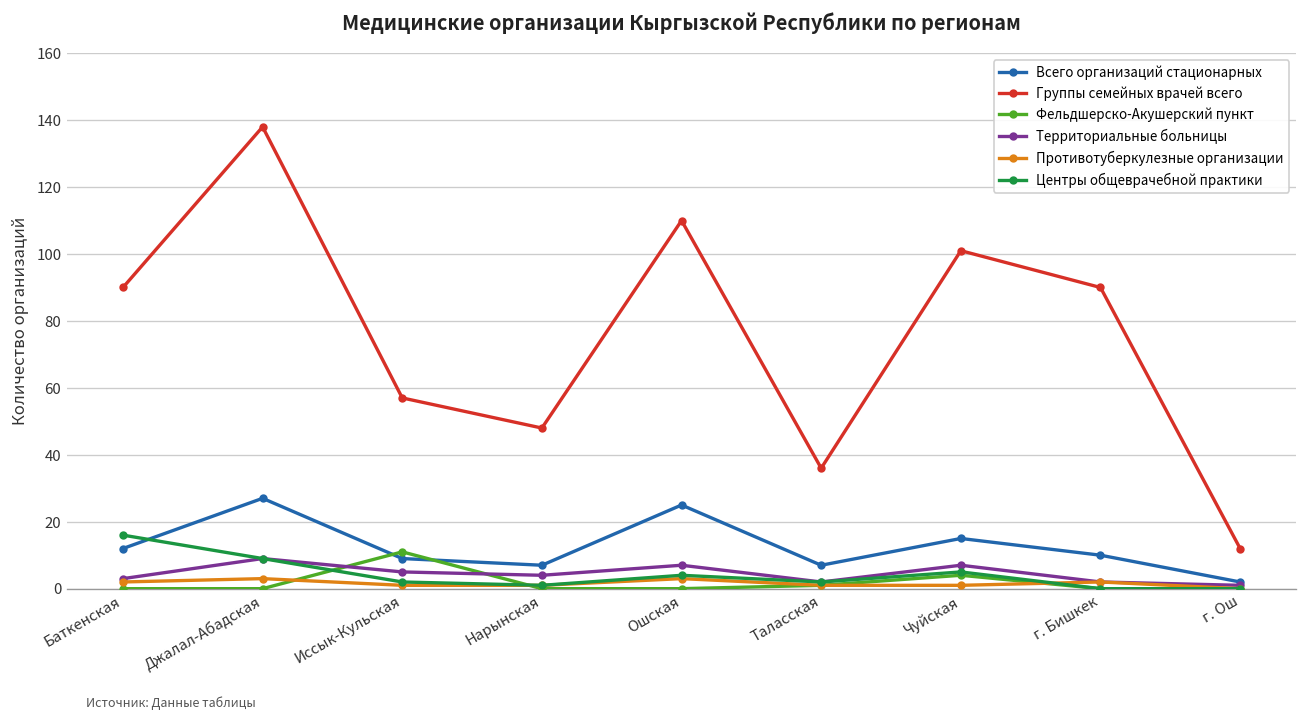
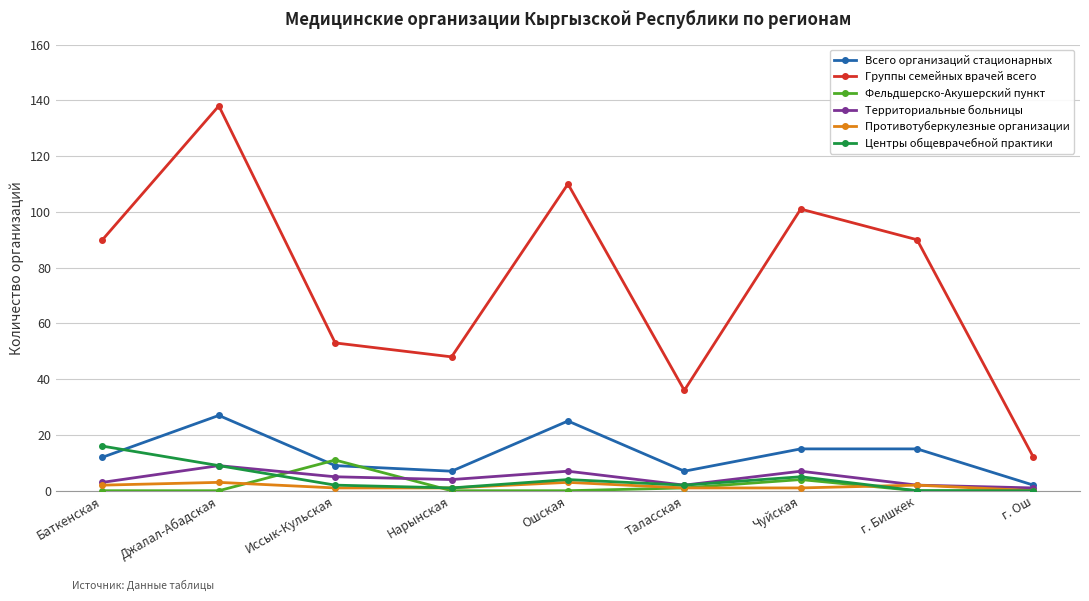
  {
    "Всего организаций стационарных": {
      "Баткенская": 12,
      "Джалал-Абадская": 27,
      "Иссык-Кульская": 9,
      "Нарынская": 7,
      "Ошская": 25,
      "Таласская": 7,
      "Чуйская": 15,
-     "г. Бишкек": 10,
+     "г. Бишкек": 15,
      "г. Ош": 2
    },
    "Группы семейных врачей всего": {
      "Баткенская": 90,
      "Джалал-Абадская": 138,
-     "Иссык-Кульская": 57,
+     "Иссык-Кульская": 53,
      "Нарынская": 48,
      "Ошская": 110,
      "Таласская": 36,
      "Чуйская": 101,
      "г. Бишкек": 90,
      "г. Ош": 12
    },
    "Фельдшерско-Акушерский пункт": {
      "Баткенская": 0,
      "Джалал-Абадская": 0,
      "Иссык-Кульская": 11,
      "Нарынская": 0,
      "Ошская": 0,
      "Чуйская": 4
    },
    "Территориальные больницы": {
      "Баткенская": 3,
      "Иссык-Кульская": 5,
      "Нарынская": 4,
      "Ошская": 7,
      "Чуйская": 7,
      "г. Ош": 1
    },
    "Противотуберкулезные организации": {
      "Баткенская": 2,
      "Джалал-Абадская": 3,
      "Иссык-Кульская": 1,
      "Ошская": 3,
      "Чуйская": 1
    },
    "Центры общеврачебной практики": {
      "Баткенская": 16,
      "Иссык-Кульская": 2,
      "Ошская": 4,
      "Чуйская": 5
    }
  }
